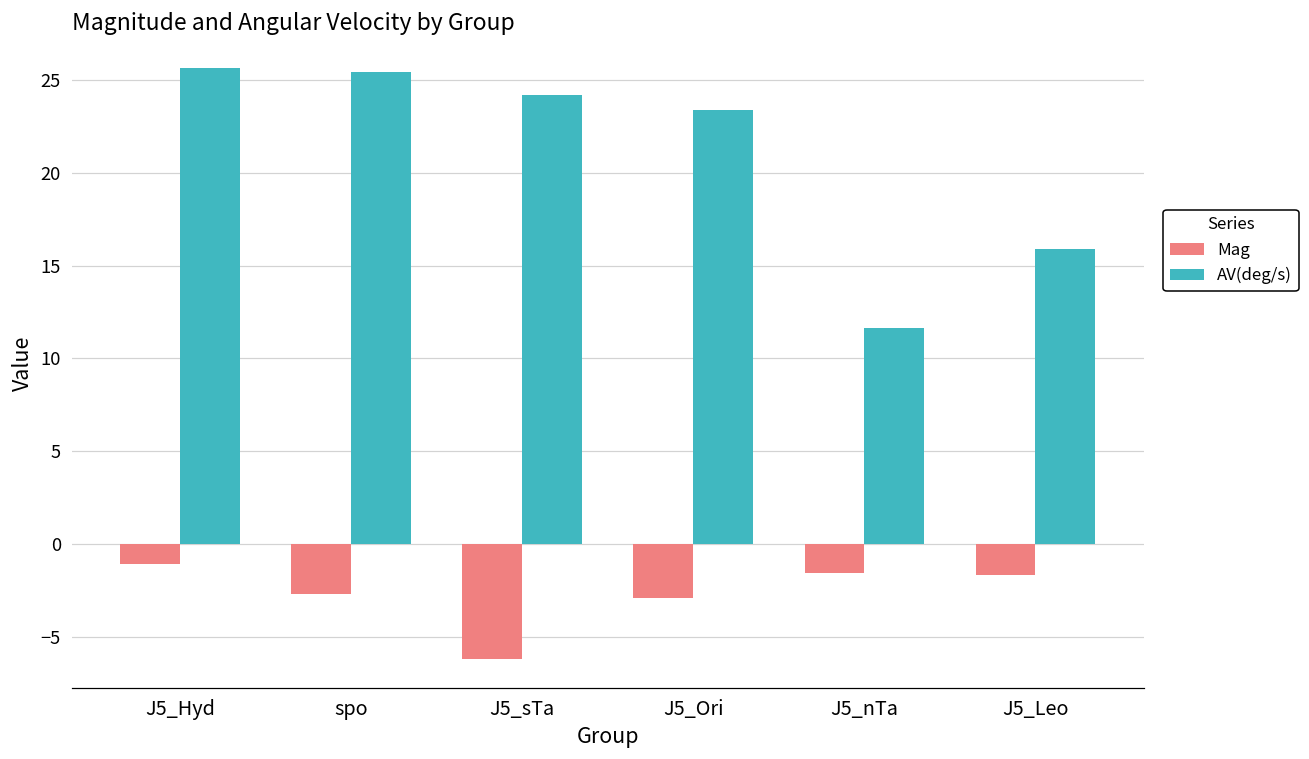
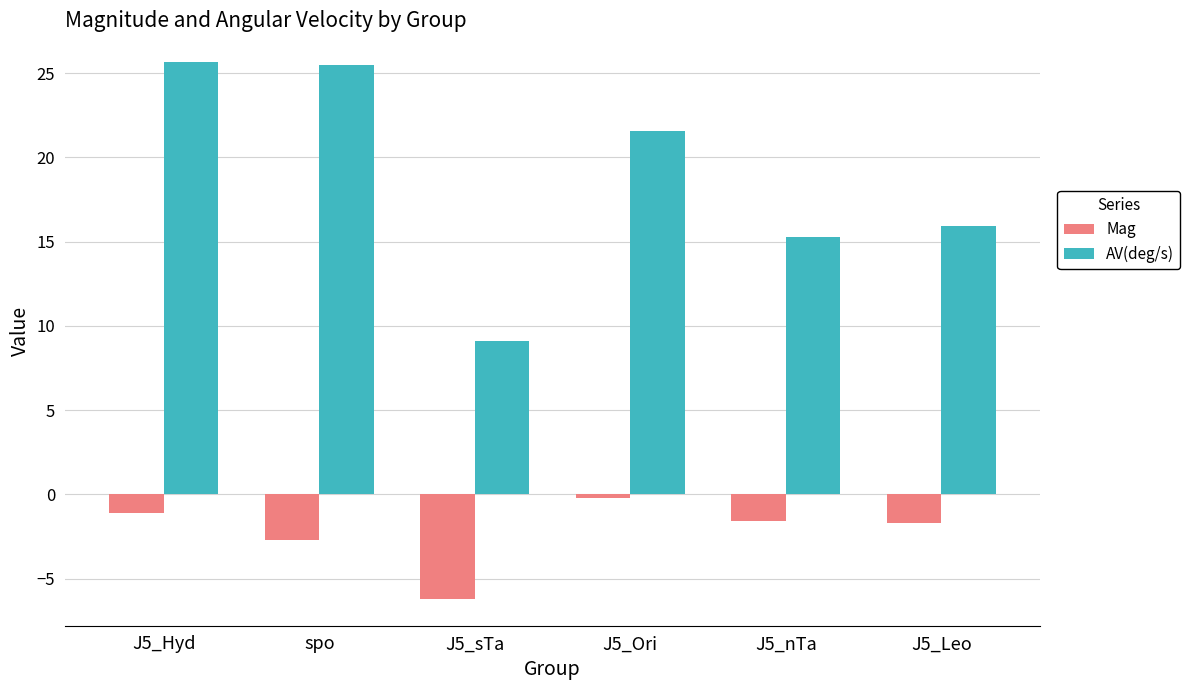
  {
    "Mag": {
      "J5_Hyd": -1.1,
      "spo": -2.7,
      "J5_sTa": -6.2,
-     "J5_Ori": -2.9,
+     "J5_Ori": -0.2,
      "J5_nTa": -1.6,
      "J5_Leo": -1.7
    },
    "AV(deg/s)": {
      "J5_Hyd": 25.6,
      "spo": 25.5,
-     "J5_sTa": 24.2,
-     "J5_Ori": 23.4,
-     "J5_nTa": 11.6,
+     "J5_sTa": 9.1,
+     "J5_Ori": 21.6,
+     "J5_nTa": 15.3,
      "J5_Leo": 15.9
    }
  }
